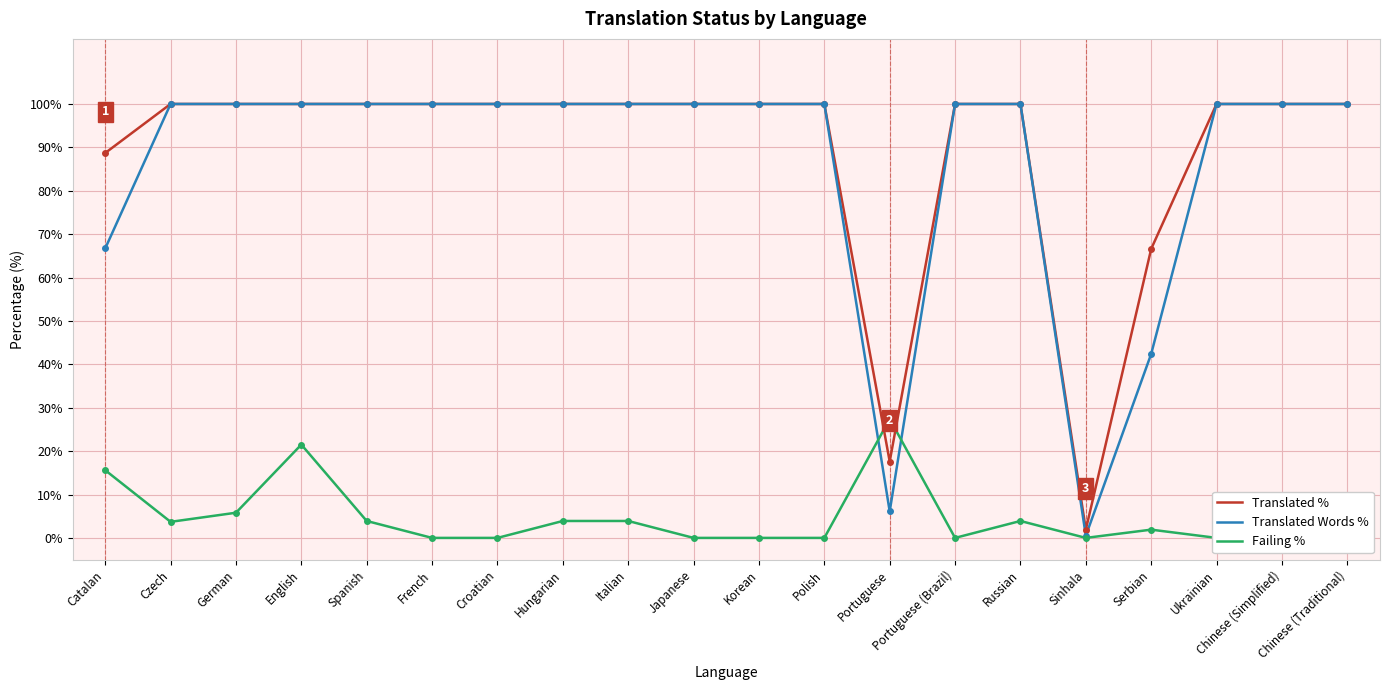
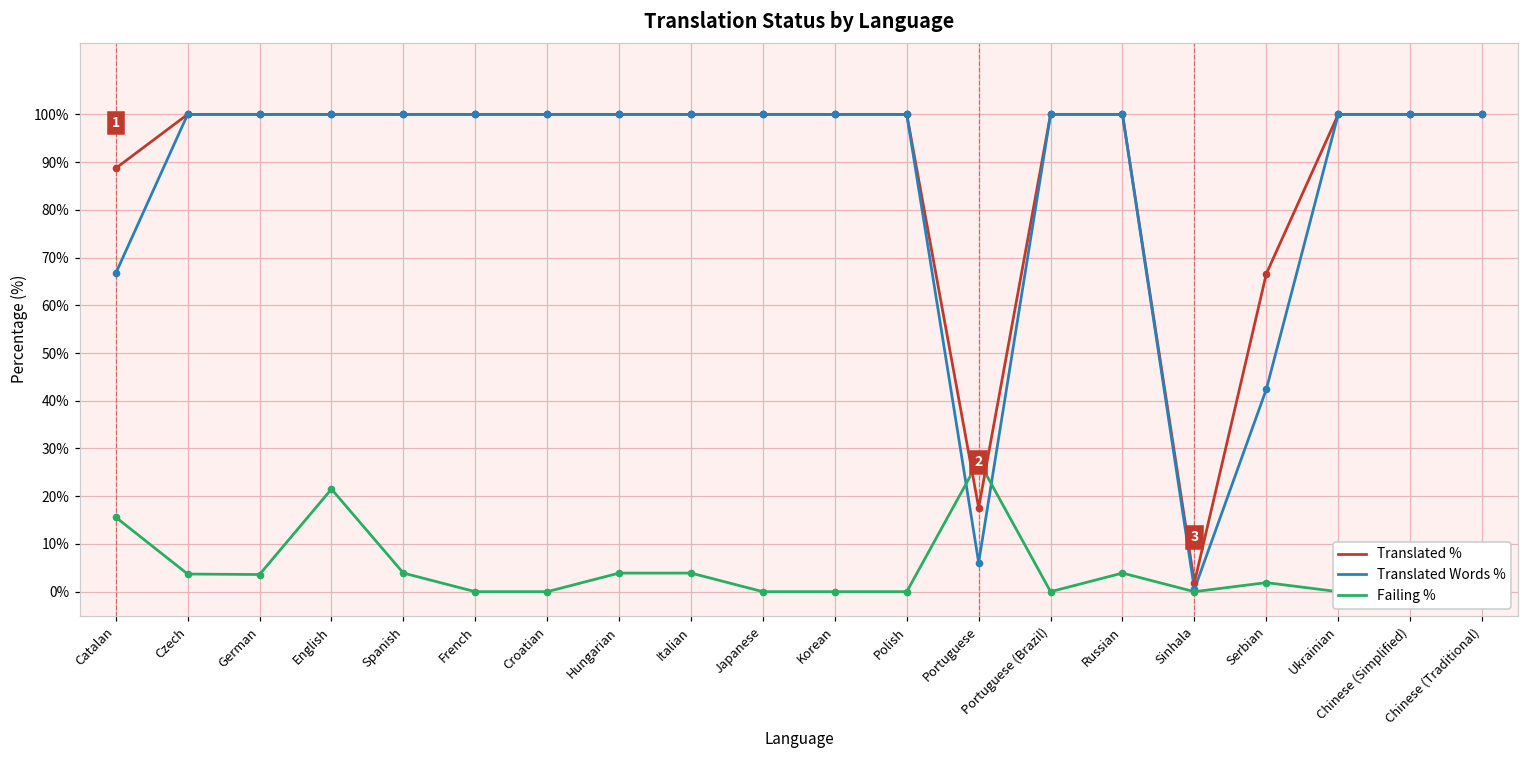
  {
    "Translated %": {
      "Catalan": "89%",
      "Portuguese": "18%",
      "Sinhala": "2%",
      "Serbian": "67%"
    },
    "Translated Words %": {
      "Catalan": "67%",
      "Portuguese": "6%",
      "Serbian": "42%"
    },
    "Failing %": {
      "Catalan": "16%",
      "Czech": "4%",
-     "German": "6%",
+     "German": "4%",
      "English": "22%",
      "Spanish": "4%",
      "French": "0%",
      "Croatian": "0%",
      "Hungarian": "4%",
      "Italian": "4%",
      "Japanese": "0%",
      "Korean": "0%",
      "Polish": "0%",
      "Portuguese (Brazil)": "0%",
      "Russian": "4%",
      "Serbian": "2%"
    }
  }
